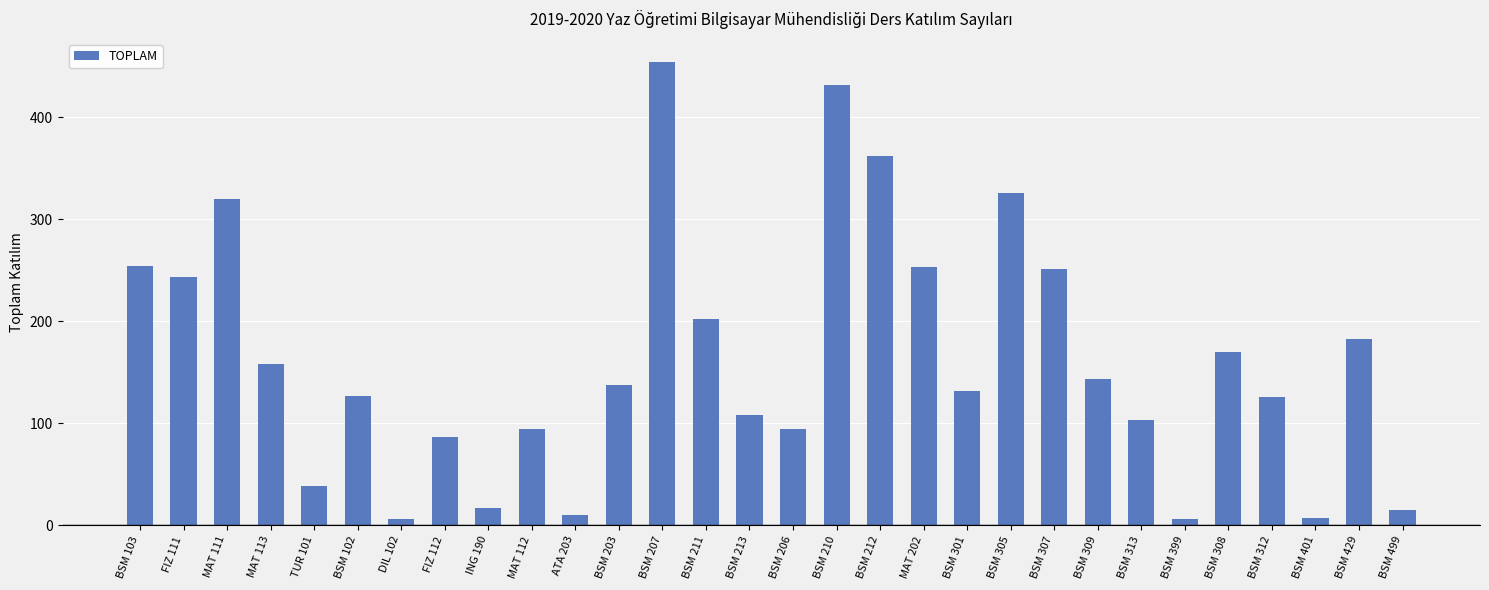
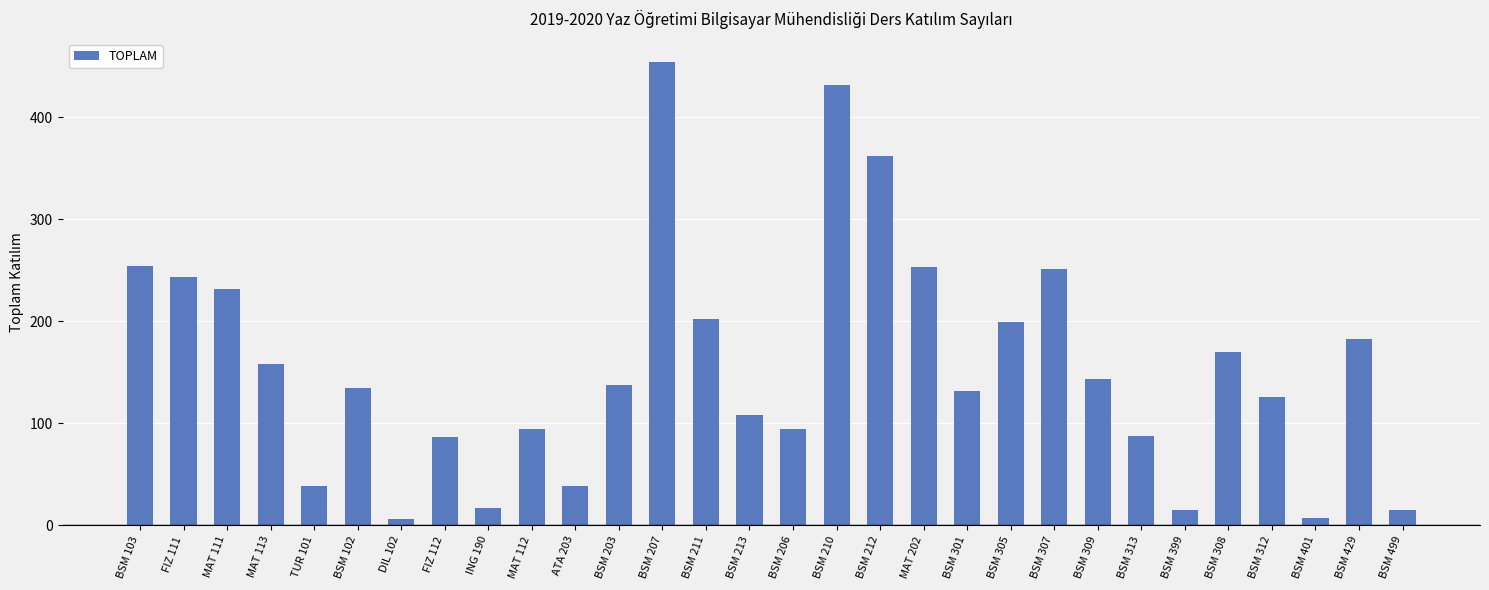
  {
    "BSM 103": 254,
    "FIZ 111": 243,
-   "MAT 111": 320,
+   "MAT 111": 232,
    "MAT 113": 158,
    "TUR 101": 39,
-   "BSM 102": 127,
+   "BSM 102": 135,
    "DIL 102": 6,
    "FIZ 112": 87,
    "ING 190": 17,
    "MAT 112": 94,
-   "ATA 203": 10,
+   "ATA 203": 39,
    "BSM 203": 138,
    "BSM 207": 454,
    "BSM 211": 202,
    "BSM 213": 108,
    "BSM 206": 94,
    "BSM 210": 432,
    "BSM 212": 362,
    "MAT 202": 253,
    "BSM 301": 132,
-   "BSM 305": 326,
+   "BSM 305": 199,
    "BSM 307": 251,
    "BSM 309": 143,
-   "BSM 313": 103,
-   "BSM 399": 6,
+   "BSM 313": 88,
+   "BSM 399": 15,
    "BSM 308": 170,
    "BSM 312": 126,
    "BSM 401": 7,
    "BSM 429": 183,
    "BSM 499": 15
  }
